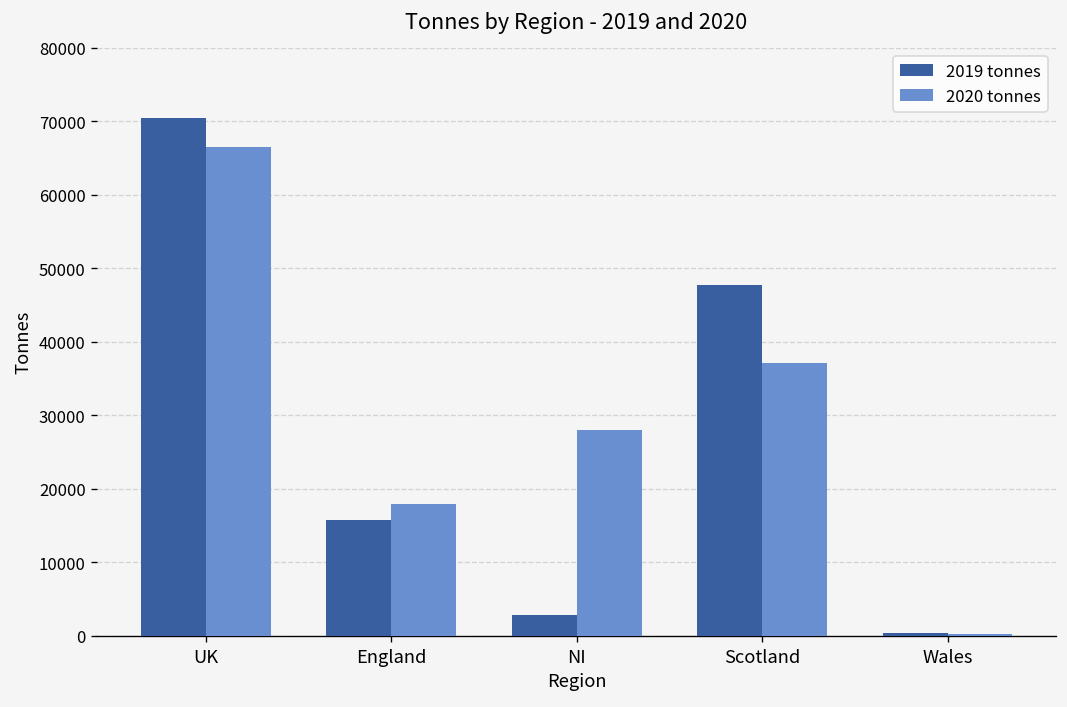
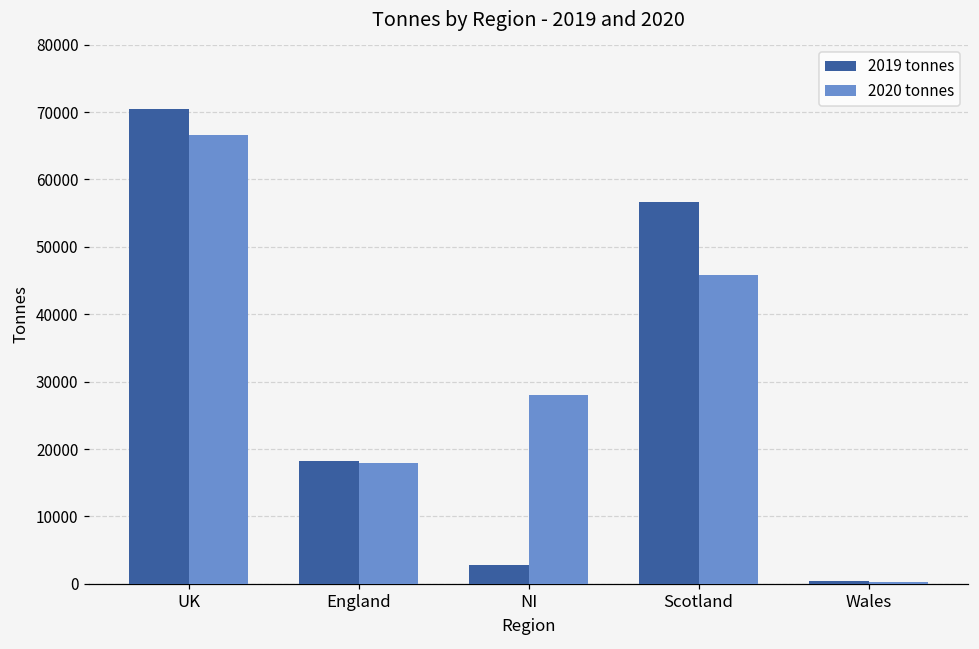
  {
    "2019 tonnes": {
      "UK": 71000,
-     "England": 16000,
+     "England": 18000,
      "NI": 3000,
-     "Scotland": 48000,
+     "Scotland": 57000,
      "Wales": 0
    },
    "2020 tonnes": {
      "UK": 67000,
      "England": 18000,
      "NI": 28000,
-     "Scotland": 37000
+     "Scotland": 46000
    }
  }
